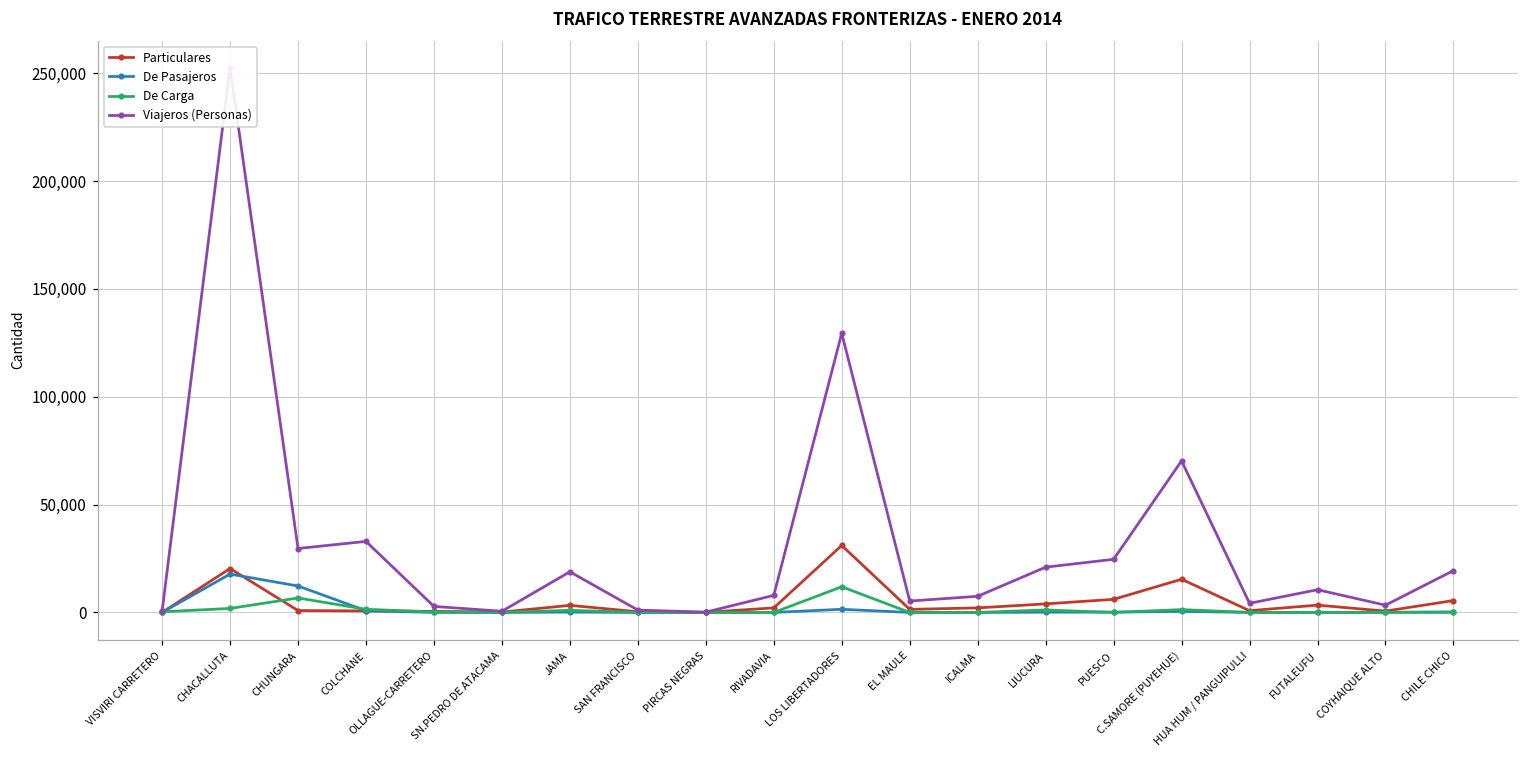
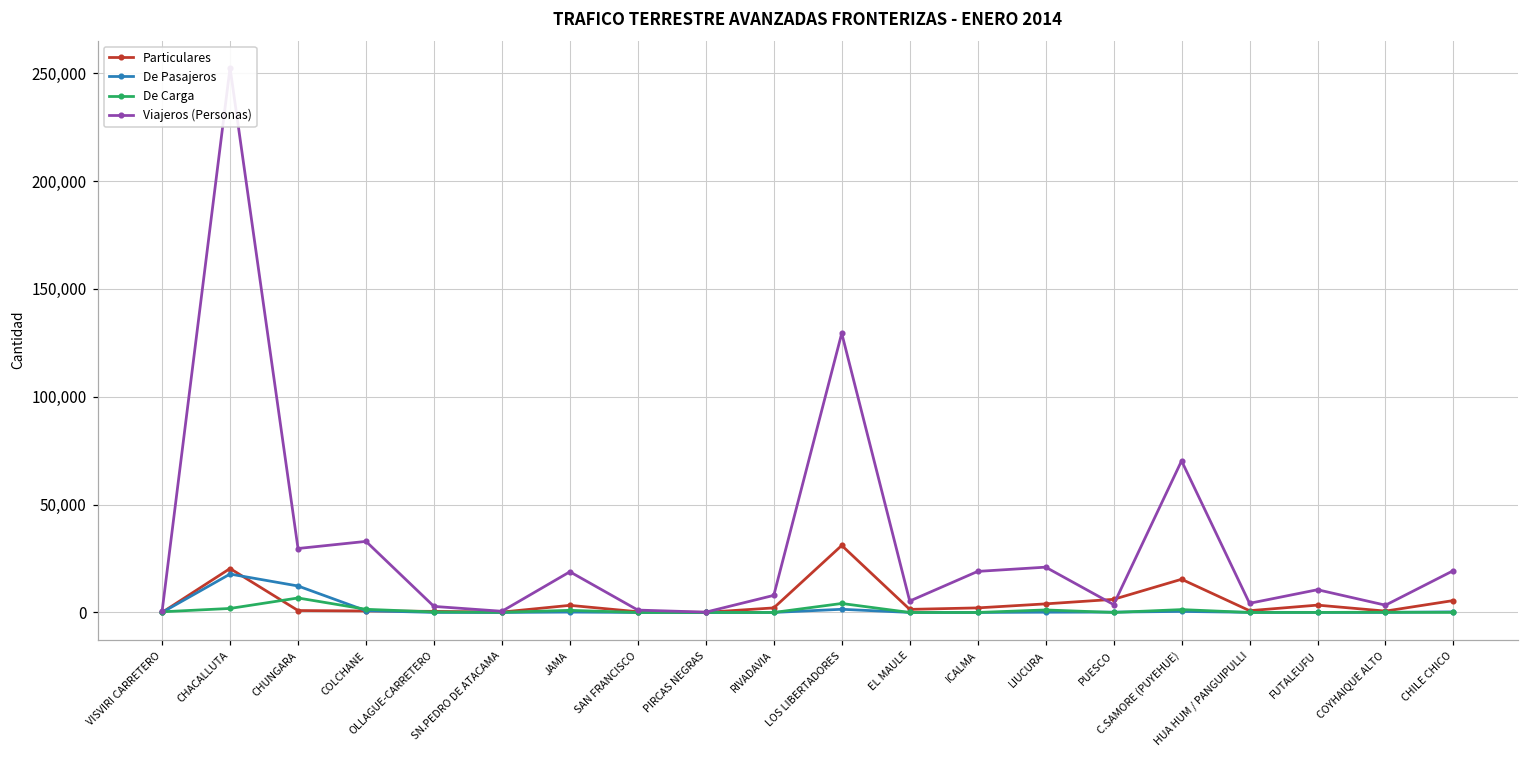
  {
    "Particulares": {
      "CHACALLUTA": "20,000",
      "CHUNGARA": "1,000",
      "JAMA": "3,000",
      "RIVADAVIA": "2,000",
      "LOS LIBERTADORES": "31,000",
      "EL MAULE": "1,000",
      "ICALMA": "2,000",
      "LIUCURA": "4,000",
      "PUESCO": "6,000",
      "C.SAMORE (PUYEHUE)": "15,000",
      "FUTALEUFU": "3,000",
      "CHILE CHICO": "6,000"
    },
    "De Pasajeros": {
      "CHACALLUTA": "18,000",
      "CHUNGARA": "12,000",
      "LOS LIBERTADORES": "1,000"
    },
    "De Carga": {
      "CHACALLUTA": "2,000",
      "CHUNGARA": "7,000",
-     "LOS LIBERTADORES": "12,000"
+     "LOS LIBERTADORES": "4,000"
    },
    "Viajeros (Personas)": {
      "CHUNGARA": "30,000",
      "COLCHANE": "33,000",
      "OLLAGUE-CARRETERO": "3,000",
      "JAMA": "19,000",
      "RIVADAVIA": "8,000",
      "LOS LIBERTADORES": "129,000",
      "EL MAULE": "5,000",
-     "ICALMA": "7,000",
+     "ICALMA": "19,000",
      "LIUCURA": "21,000",
-     "PUESCO": "25,000",
+     "PUESCO": "4,000",
      "C.SAMORE (PUYEHUE)": "70,000",
      "HUA HUM / PANGUIPULLI": "4,000",
      "FUTALEUFU": "11,000",
      "COYHAIQUE ALTO": "3,000",
      "CHILE CHICO": "19,000"
    }
  }
